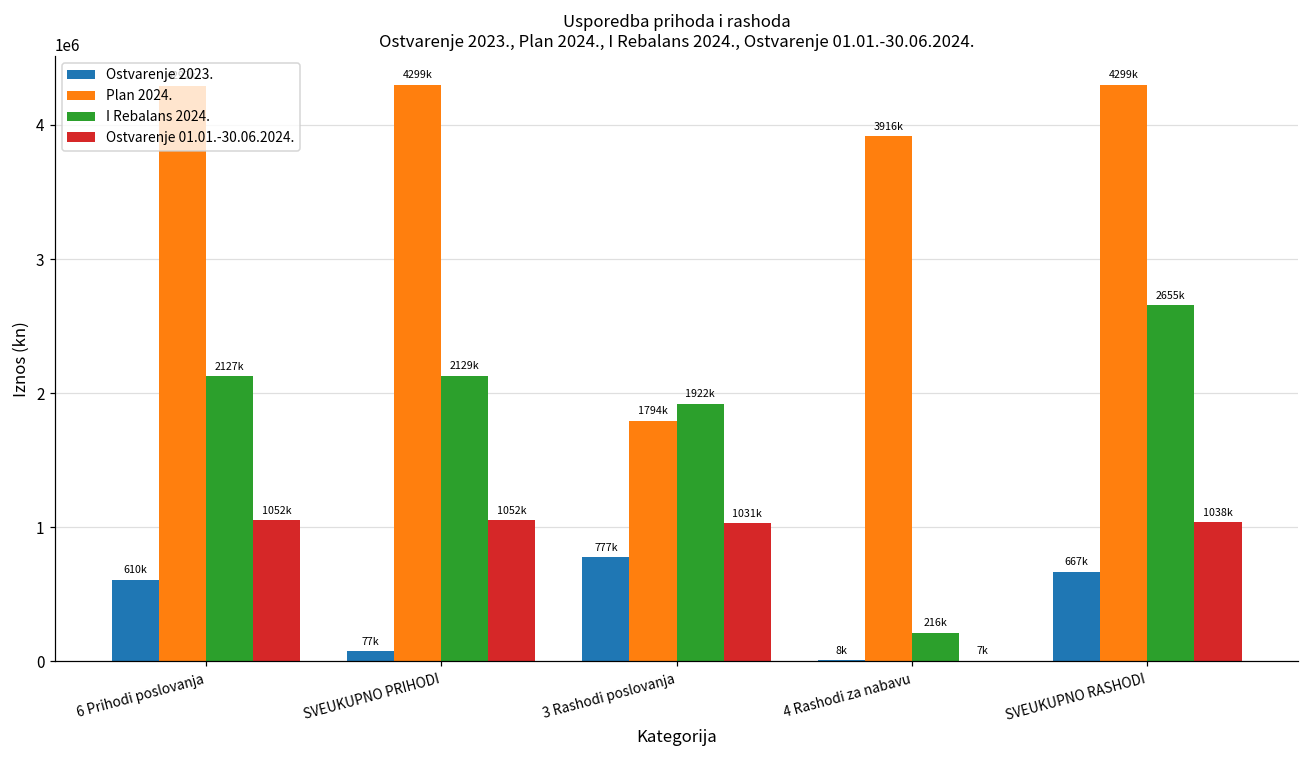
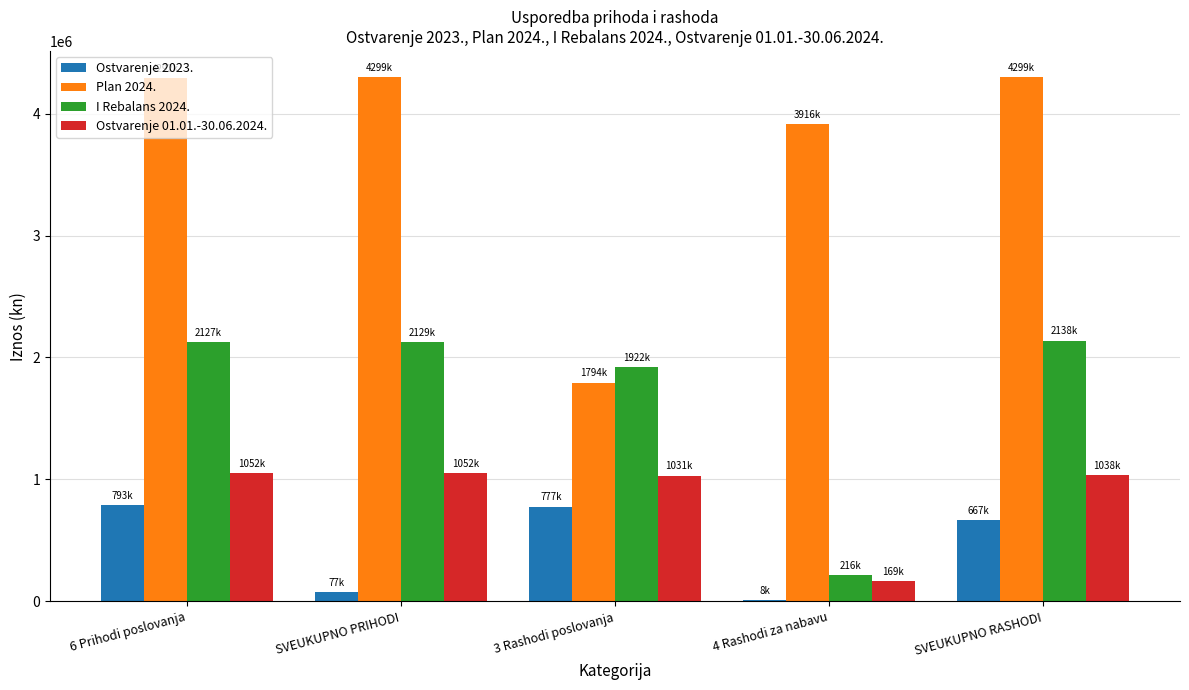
  {
    "Ostvarenje 2023.": {
-     "6 Prihodi poslovanja": "610k",
+     "6 Prihodi poslovanja": "793k",
      "SVEUKUPNO PRIHODI": "77k",
      "3 Rashodi poslovanja": "777k",
      "4 Rashodi za nabavu": "8k",
      "SVEUKUPNO RASHODI": "667k"
    },
    "Plan 2024.": {
      "SVEUKUPNO PRIHODI": "4299k",
      "3 Rashodi poslovanja": "1794k",
      "4 Rashodi za nabavu": "3916k",
      "SVEUKUPNO RASHODI": "4299k"
    },
    "I Rebalans 2024.": {
      "6 Prihodi poslovanja": "2127k",
      "SVEUKUPNO PRIHODI": "2129k",
      "3 Rashodi poslovanja": "1922k",
      "4 Rashodi za nabavu": "216k",
-     "SVEUKUPNO RASHODI": "2655k"
+     "SVEUKUPNO RASHODI": "2138k"
    },
    "Ostvarenje 01.01.-30.06.2024.": {
      "6 Prihodi poslovanja": "1052k",
      "SVEUKUPNO PRIHODI": "1052k",
      "3 Rashodi poslovanja": "1031k",
-     "4 Rashodi za nabavu": "7k",
+     "4 Rashodi za nabavu": "169k",
      "SVEUKUPNO RASHODI": "1038k"
    }
  }
